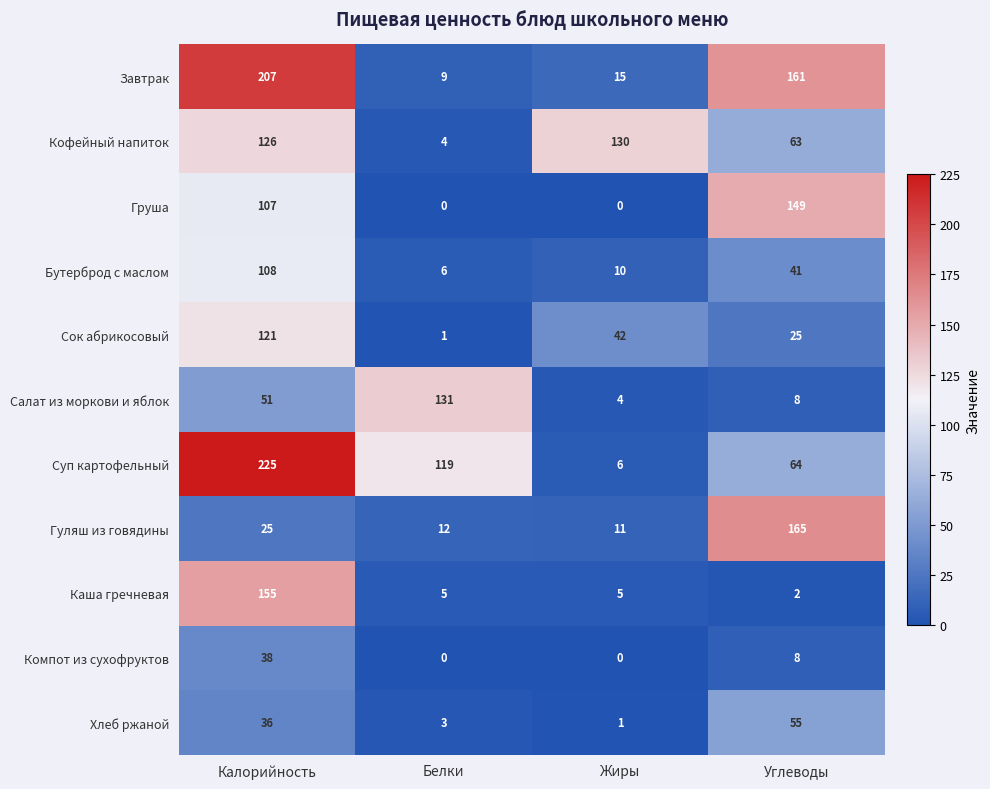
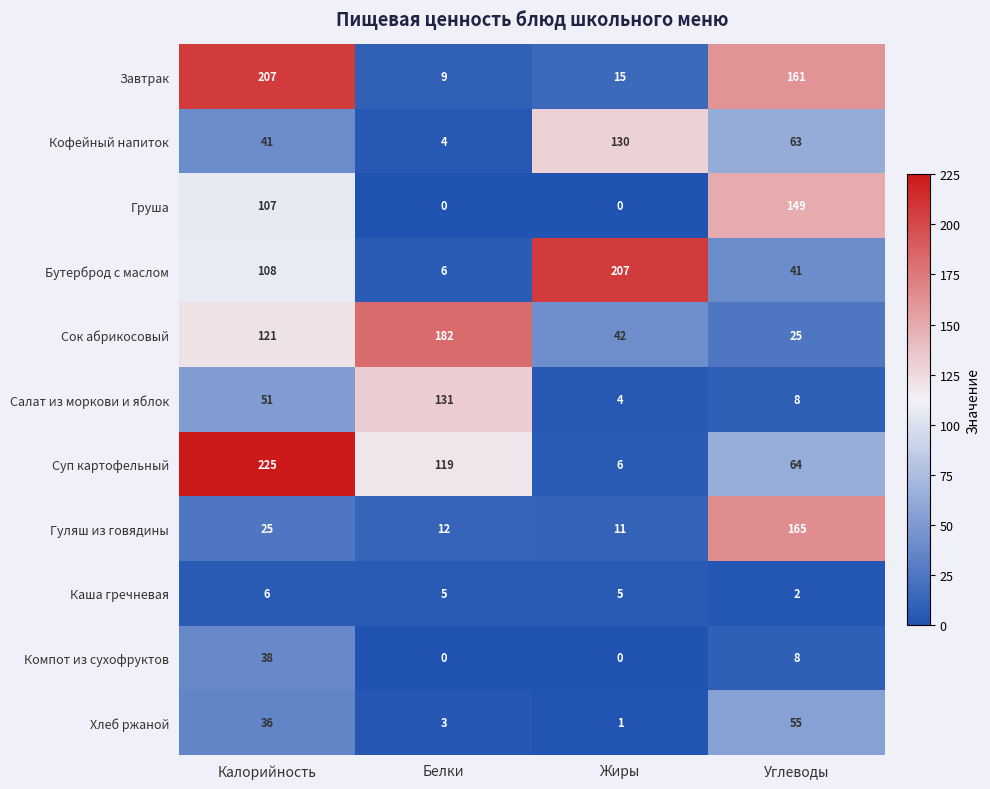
  {
    "Завтрак": {
      "Калорийность": 207,
      "Белки": 9,
      "Жиры": 15,
      "Углеводы": 161
    },
    "Кофейный напиток": {
-     "Калорийность": 126,
+     "Калорийность": 41,
      "Белки": 4,
      "Жиры": 130,
      "Углеводы": 63
    },
    "Груша": {
      "Калорийность": 107,
      "Белки": 0,
      "Жиры": 0,
      "Углеводы": 149
    },
    "Бутерброд с маслом": {
      "Калорийность": 108,
      "Белки": 6,
-     "Жиры": 10,
+     "Жиры": 207,
      "Углеводы": 41
    },
    "Сок абрикосовый": {
      "Калорийность": 121,
-     "Белки": 1,
+     "Белки": 182,
      "Жиры": 42,
      "Углеводы": 25
    },
    "Салат из моркови и яблок": {
      "Калорийность": 51,
      "Белки": 131,
      "Жиры": 4,
      "Углеводы": 8
    },
    "Суп картофельный": {
      "Калорийность": 225,
      "Белки": 119,
      "Жиры": 6,
      "Углеводы": 64
    },
    "Гуляш из говядины": {
      "Калорийность": 25,
      "Белки": 12,
      "Жиры": 11,
      "Углеводы": 165
    },
    "Каша гречневая": {
-     "Калорийность": 155,
+     "Калорийность": 6,
      "Белки": 5,
      "Жиры": 5,
      "Углеводы": 2
    },
    "Компот из сухофруктов": {
      "Калорийность": 38,
      "Белки": 0,
      "Жиры": 0,
      "Углеводы": 8
    },
    "Хлеб ржаной": {
      "Калорийность": 36,
      "Белки": 3,
      "Жиры": 1,
      "Углеводы": 55
    }
  }
